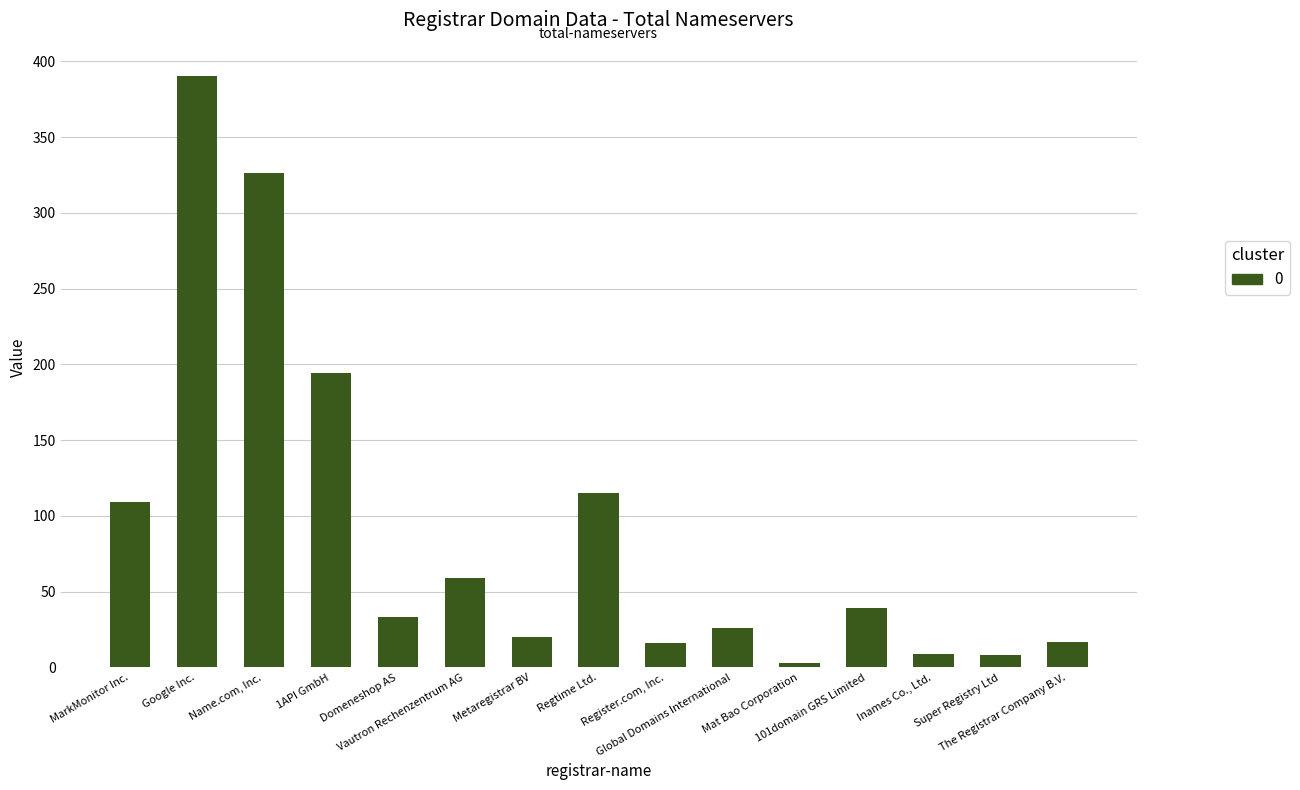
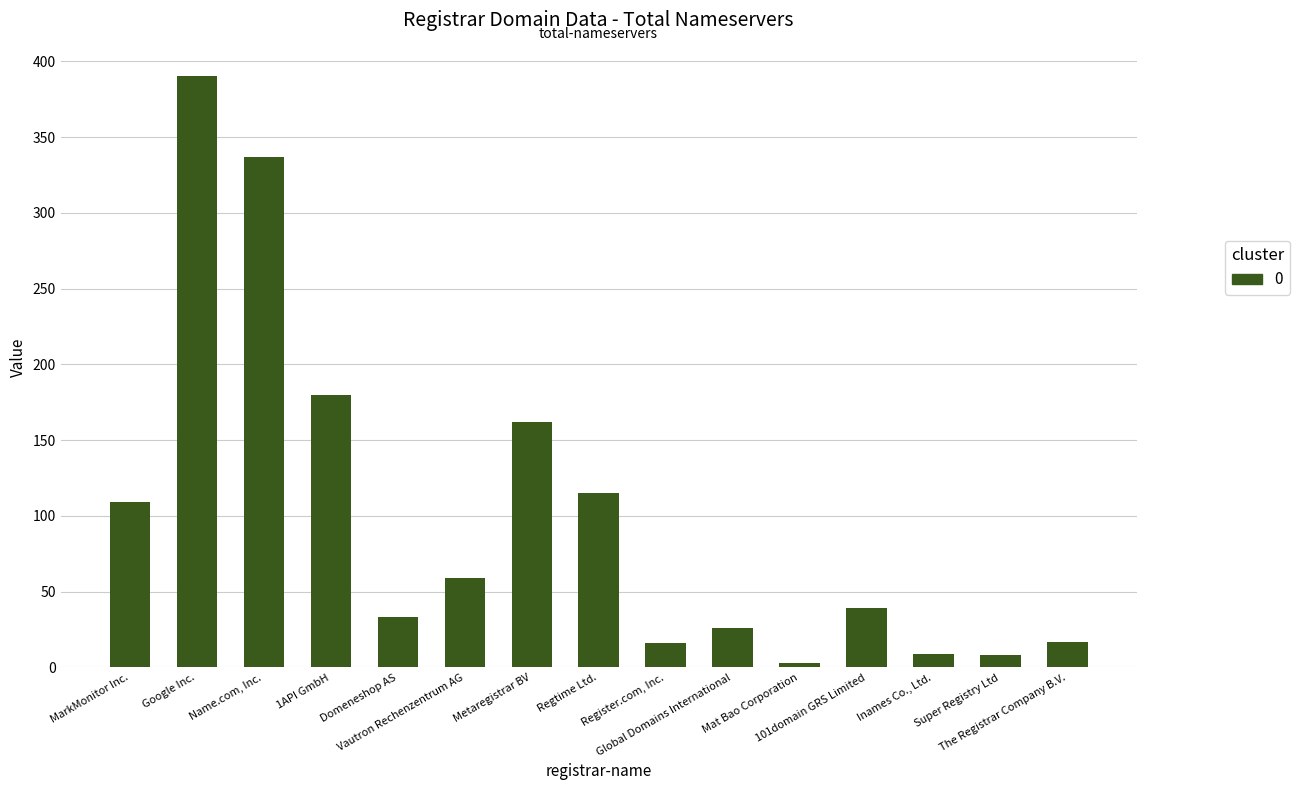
  {
    "MarkMonitor Inc.": 109,
    "Google Inc.": 390,
-   "Name.com, Inc.": 326,
-   "1API GmbH": 194,
+   "Name.com, Inc.": 337,
+   "1API GmbH": 180,
    "Domeneshop AS": 33,
    "Vautron Rechenzentrum AG": 59,
-   "Metaregistrar BV": 20,
+   "Metaregistrar BV": 162,
    "Regtime Ltd.": 115,
    "Register.com, Inc.": 16,
    "Global Domains International": 26,
    "Mat Bao Corporation": 3,
    "101domain GRS Limited": 39,
    "Inames Co., Ltd.": 9,
    "Super Registry Ltd": 8,
    "The Registrar Company B.V.": 17
  }
